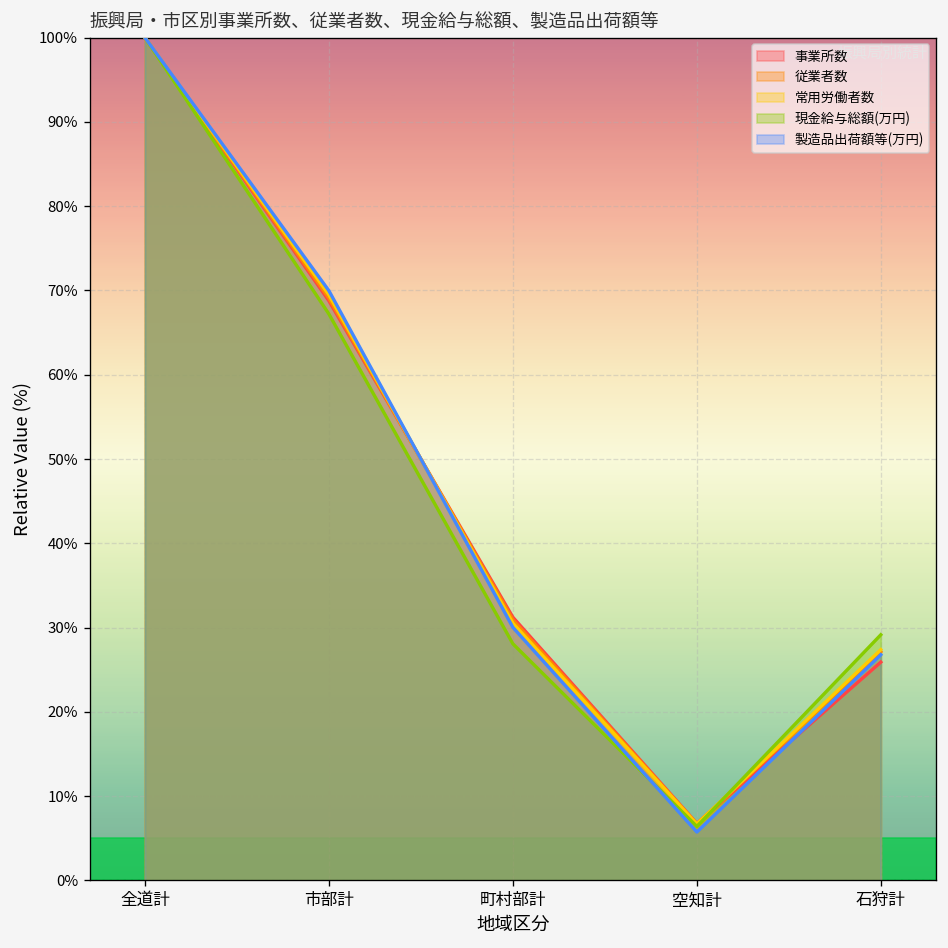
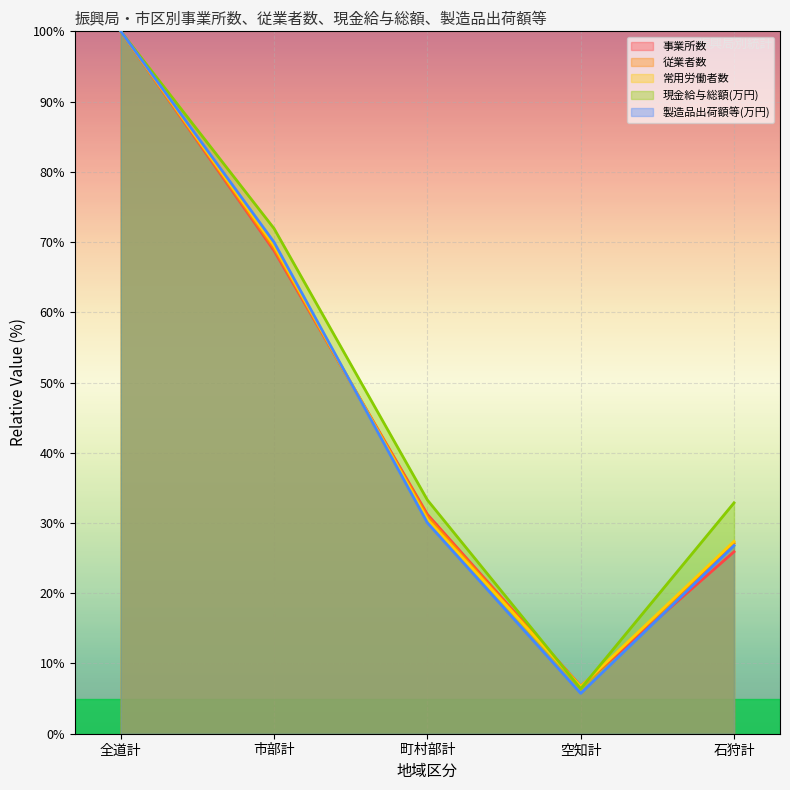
  {
    "現金給与総額(万円)": {
-     "市部計": "67%",
-     "町村部計": "28%",
-     "石狩計": "29%"
+     "市部計": "72%",
+     "町村部計": "33%",
+     "石狩計": "33%"
    },
    "製造品出荷額等(万円)": {
      "市部計": "70%",
      "町村部計": "30%",
      "空知計": "6%"
    }
  }
